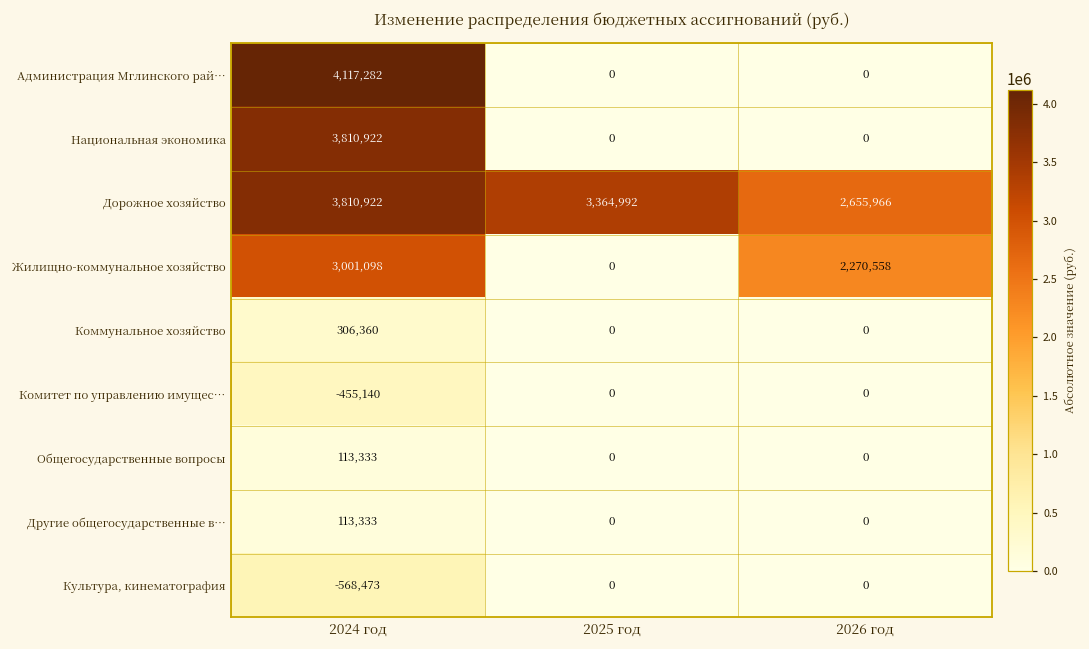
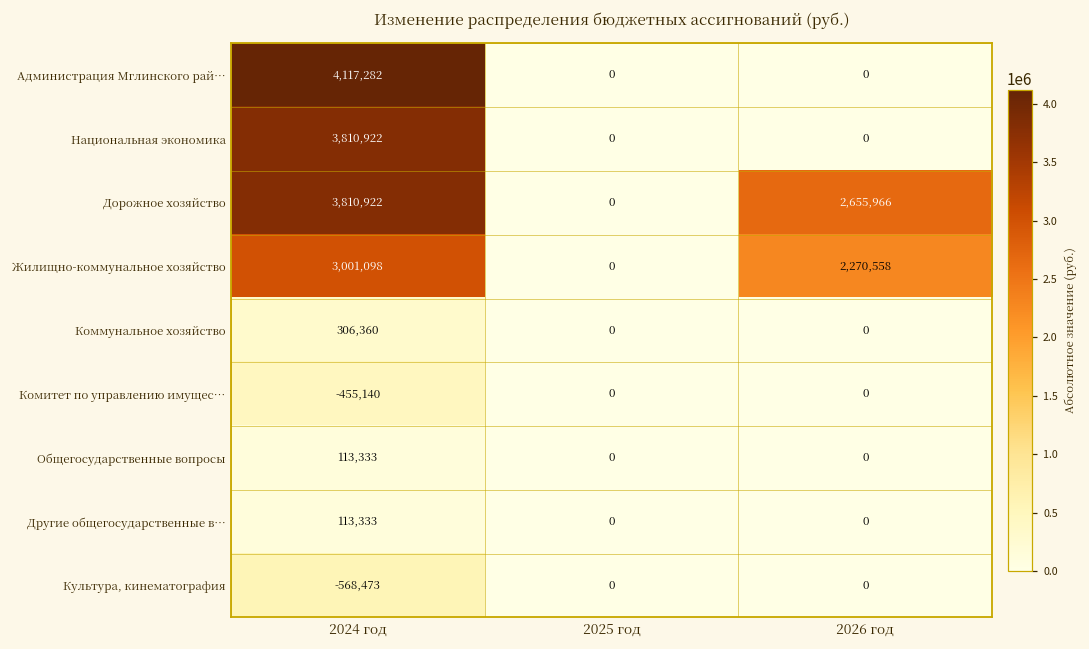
  {
    "Администрация Мглинского рай…": {
      "2024 год": "4,117,282",
      "2025 год": "0",
      "2026 год": "0"
    },
    "Национальная экономика": {
      "2024 год": "3,810,922",
      "2025 год": "0",
      "2026 год": "0"
    },
    "Дорожное хозяйство": {
      "2024 год": "3,810,922",
-     "2025 год": "3,364,992",
+     "2025 год": "0",
      "2026 год": "2,655,966"
    },
    "Жилищно-коммунальное хозяйство": {
      "2024 год": "3,001,098",
      "2025 год": "0",
      "2026 год": "2,270,558"
    },
    "Коммунальное хозяйство": {
      "2024 год": "306,360",
      "2025 год": "0",
      "2026 год": "0"
    },
    "Комитет по управлению имущес…": {
      "2024 год": "-455,140",
      "2025 год": "0",
      "2026 год": "0"
    },
    "Общегосударственные вопросы": {
      "2024 год": "113,333",
      "2025 год": "0",
      "2026 год": "0"
    },
    "Другие общегосударственные в…": {
      "2024 год": "113,333",
      "2025 год": "0",
      "2026 год": "0"
    },
    "Культура, кинематография": {
      "2024 год": "-568,473",
      "2025 год": "0",
      "2026 год": "0"
    }
  }
